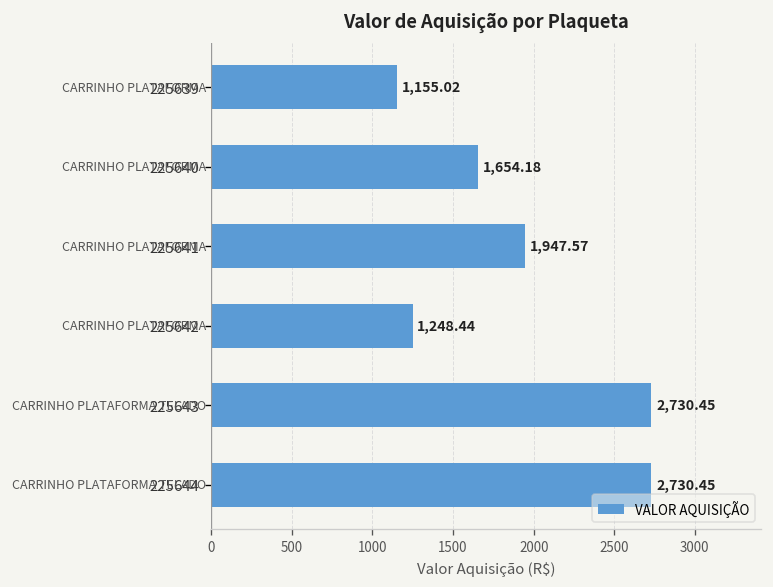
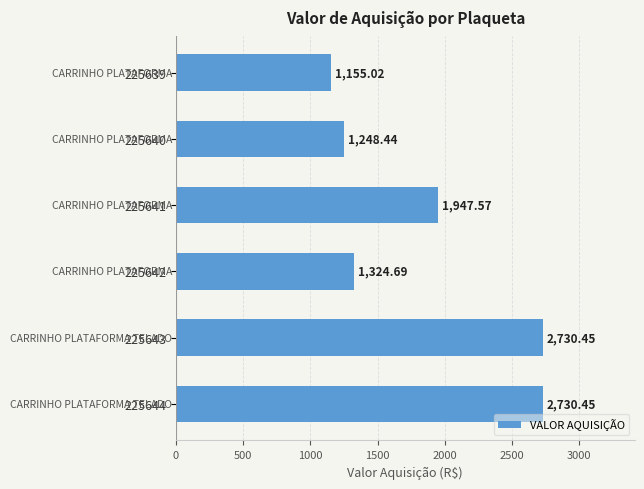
  {
    "225639": "1,155.02",
-   "225640": "1,654.18",
+   "225640": "1,248.44",
    "225641": "1,947.57",
-   "225642": "1,248.44",
+   "225642": "1,324.69",
    "225643": "2,730.45",
    "225644": "2,730.45"
  }
